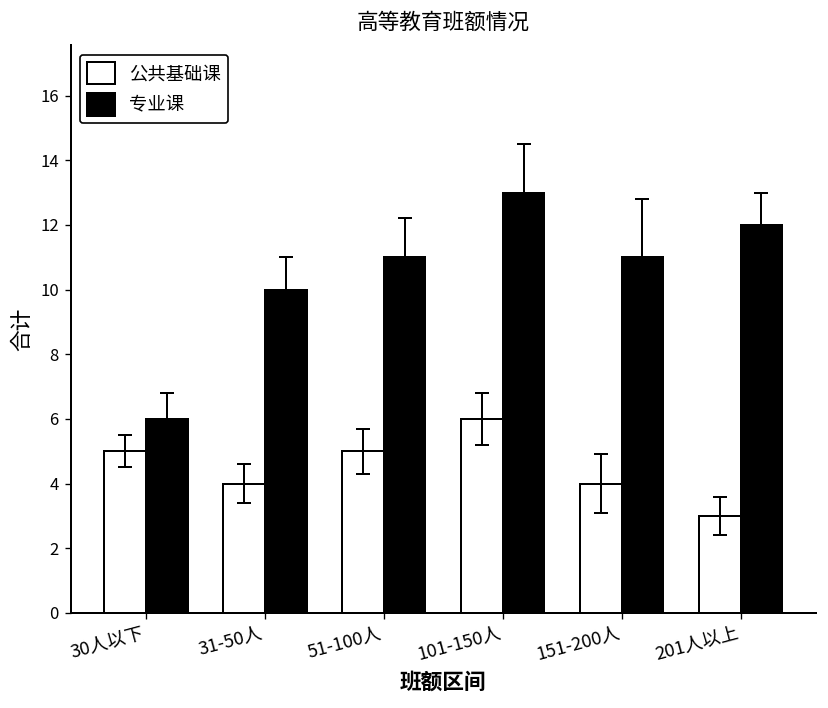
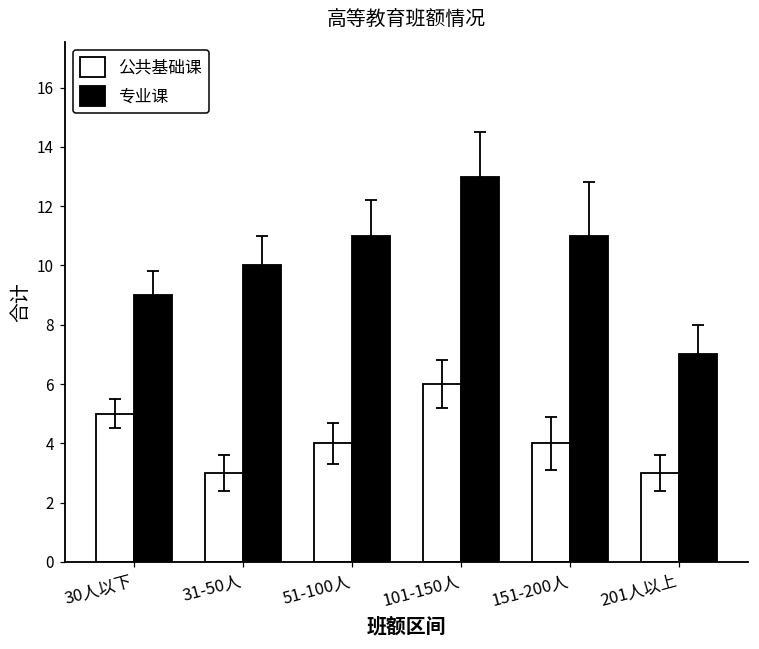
  {
    "公共基础课": {
      "30人以下": 5,
-     "31-50人": 4,
-     "51-100人": 5,
+     "31-50人": 3,
+     "51-100人": 4,
      "101-150人": 6,
      "151-200人": 4,
      "201人以上": 3
    },
    "专业课": {
-     "30人以下": 6,
+     "30人以下": 9,
      "31-50人": 10,
      "51-100人": 11,
      "101-150人": 13,
      "151-200人": 11,
-     "201人以上": 12
+     "201人以上": 7
    }
  }
